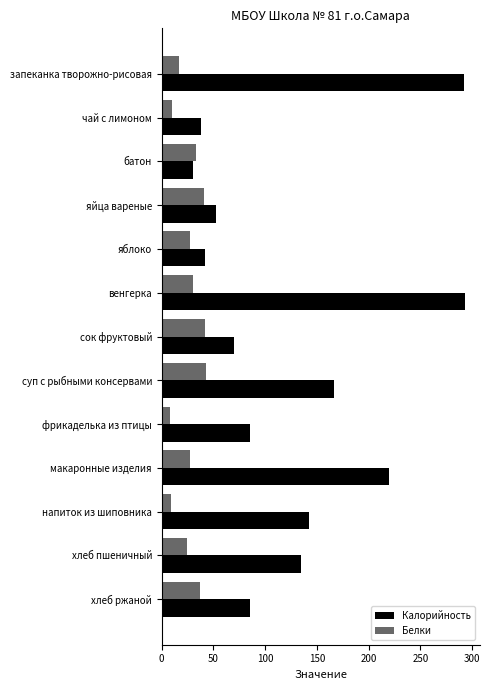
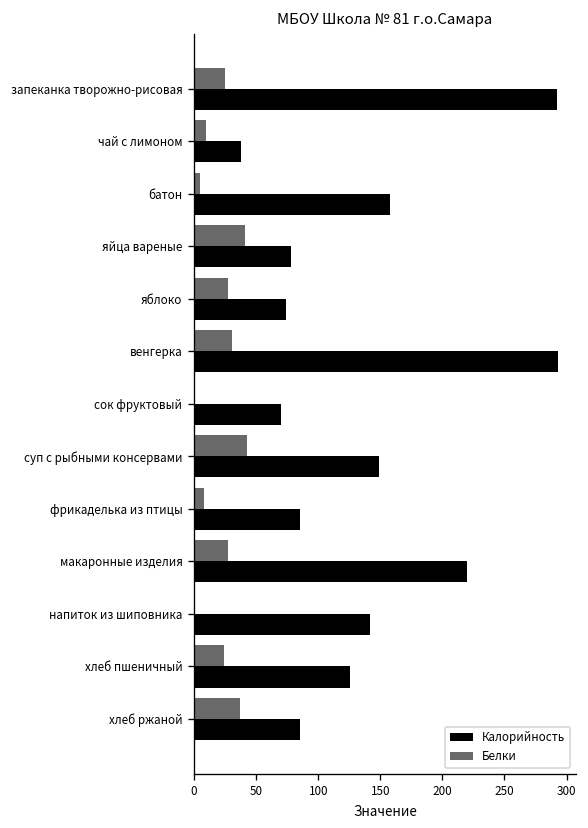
  {
    "Калорийность": {
      "запеканка творожно-рисовая": 292,
      "чай с лимоном": 38,
-     "батон": 30,
-     "яйца вареные": 52,
-     "яблоко": 42,
+     "батон": 158,
+     "яйца вареные": 78,
+     "яблоко": 74,
      "венгерка": 293,
      "сок фруктовый": 70,
-     "суп с рыбными консервами": 167,
+     "суп с рыбными консервами": 149,
      "фрикаделька из птицы": 85,
      "макаронные изделия": 220,
      "напиток из шиповника": 142,
-     "хлеб пшеничный": 135,
+     "хлеб пшеничный": 126,
      "хлеб ржаной": 85
    },
    "Белки": {
-     "запеканка творожно-рисовая": 17,
+     "запеканка творожно-рисовая": 25,
      "чай с лимоном": 10,
-     "батон": 34,
+     "батон": 5,
      "яйца вареные": 41,
      "яблоко": 27,
      "венгерка": 30,
-     "сок фруктовый": 42,
+     "сок фруктовый": 1,
      "суп с рыбными консервами": 42,
      "фрикаделька из птицы": 8,
      "макаронные изделия": 27,
-     "напиток из шиповника": 9,
+     "напиток из шиповника": 1,
      "хлеб пшеничный": 24,
      "хлеб ржаной": 37
    }
  }
